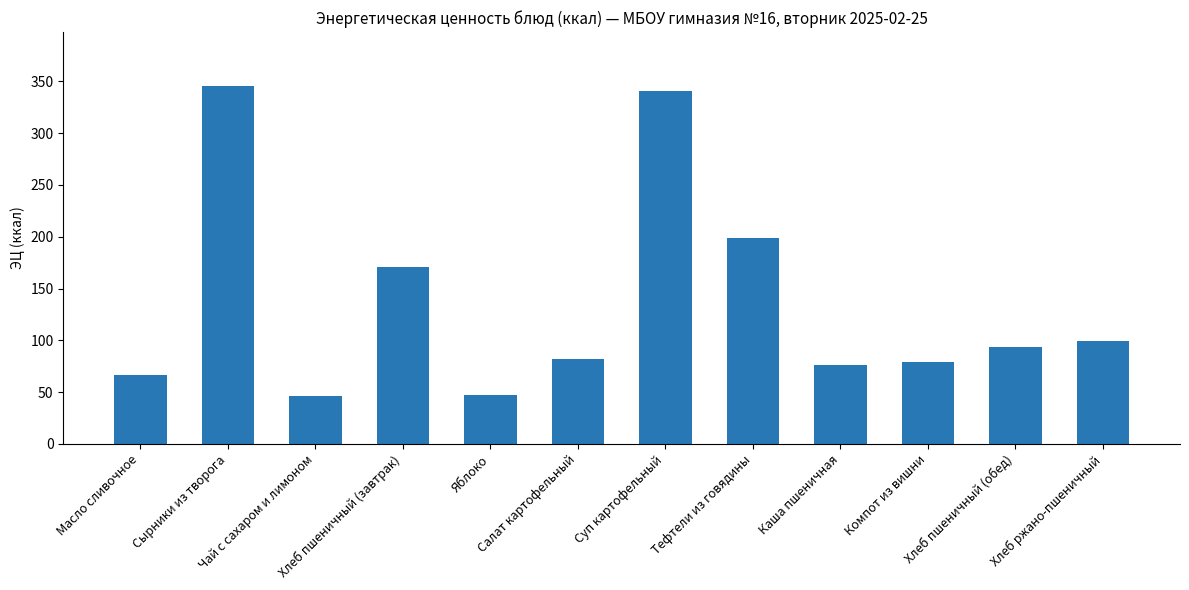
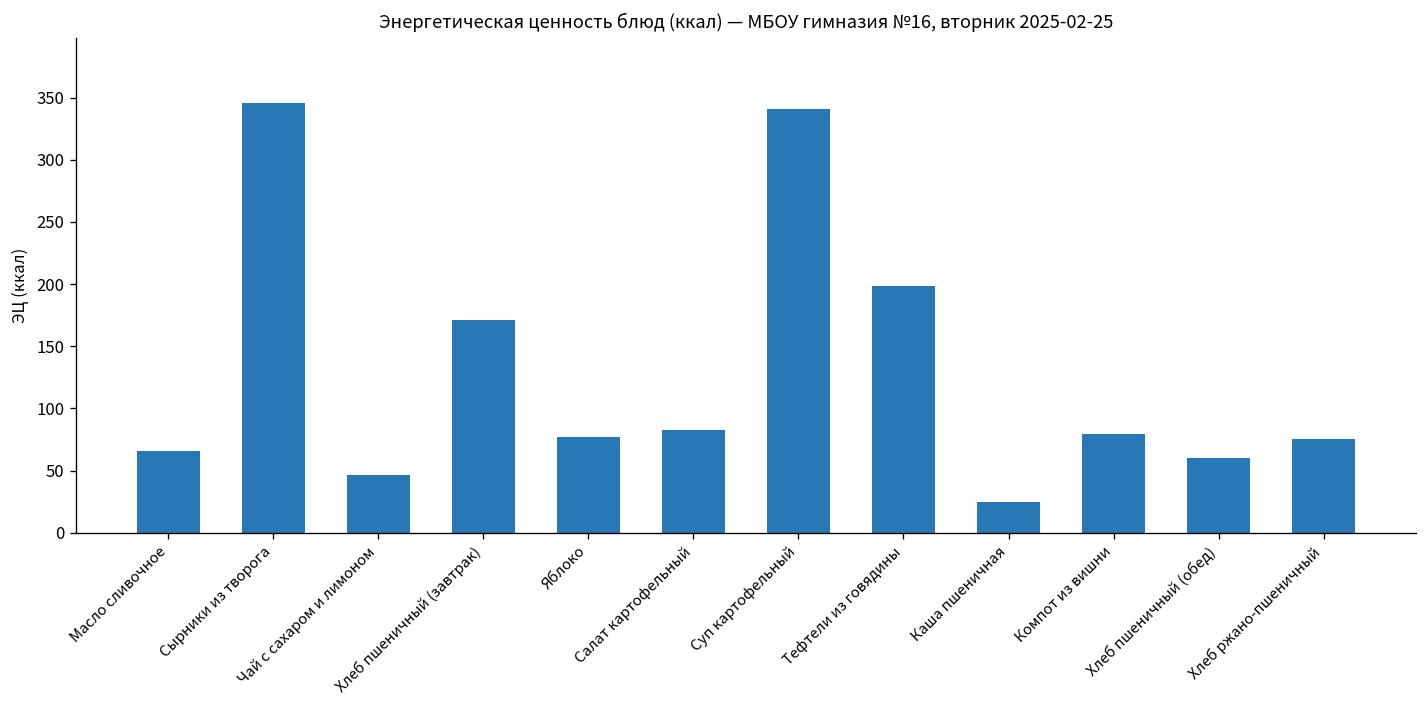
  {
    "Масло сливочное": 66,
    "Сырники из творога": 346,
    "Чай с сахаром и лимоном": 46,
    "Хлеб пшеничный (завтрак)": 171,
-   "Яблоко": 47,
+   "Яблоко": 77,
    "Салат картофельный": 82,
    "Суп картофельный": 341,
    "Тефтели из говядины": 199,
-   "Каша пшеничная": 76,
+   "Каша пшеничная": 24,
    "Компот из вишни": 79,
-   "Хлеб пшеничный (обед)": 94,
-   "Хлеб ржано-пшеничный": 99
+   "Хлеб пшеничный (обед)": 60,
+   "Хлеб ржано-пшеничный": 76
  }
